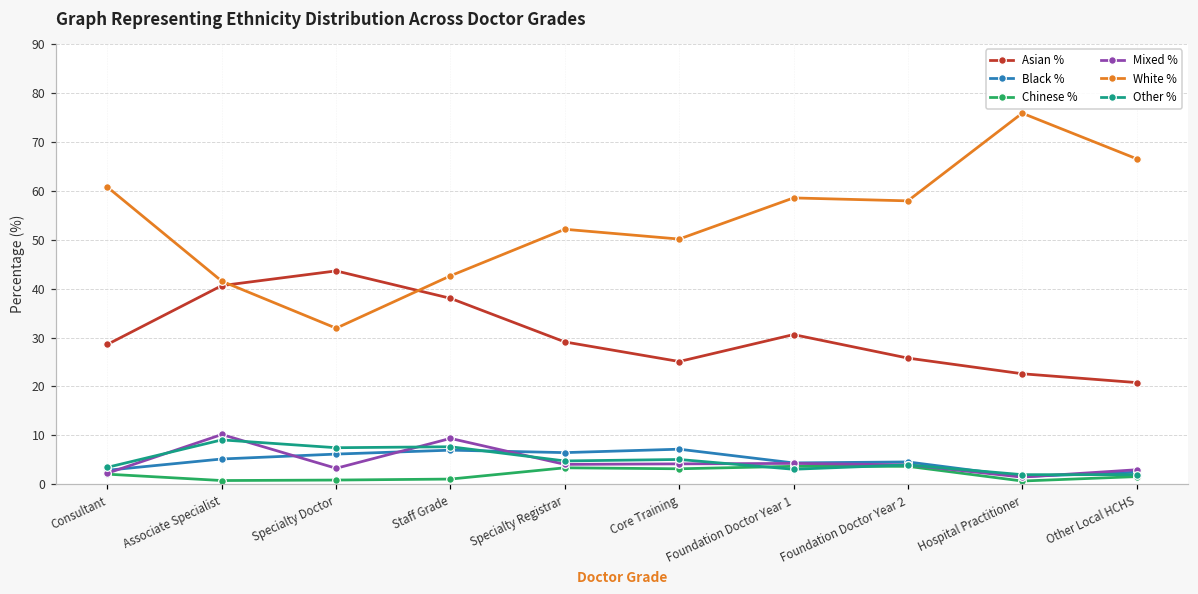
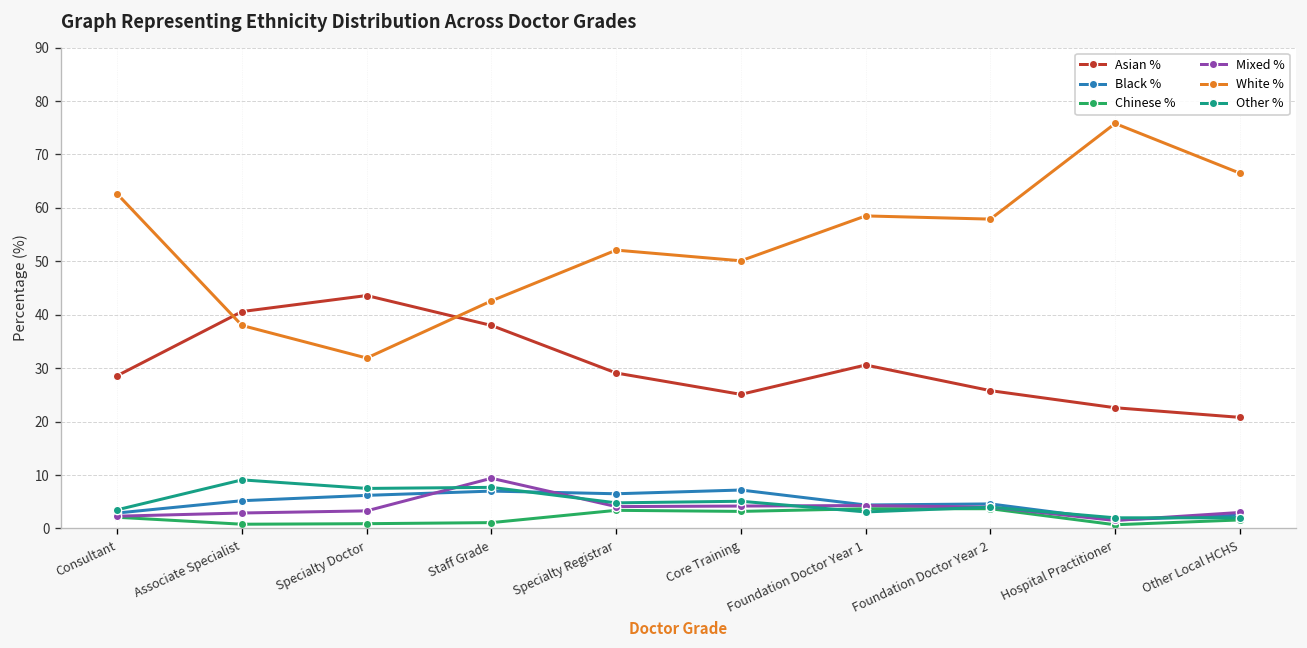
  {
    "Asian %": {
      "Consultant": 29,
      "Associate Specialist": 41,
      "Specialty Doctor": 44,
      "Staff Grade": 38,
      "Specialty Registrar": 29,
      "Core Training": 25,
      "Foundation Doctor Year 1": 31,
      "Foundation Doctor Year 2": 26,
      "Hospital Practitioner": 23,
      "Other Local HCHS": 21
    },
    "Black %": {
      "Consultant": 3,
      "Associate Specialist": 5,
      "Specialty Doctor": 6,
      "Staff Grade": 7,
      "Specialty Registrar": 7,
      "Core Training": 7,
      "Foundation Doctor Year 2": 5
    },
    "Mixed %": {
-     "Associate Specialist": 10,
+     "Associate Specialist": 3,
      "Specialty Doctor": 3,
      "Staff Grade": 9,
      "Specialty Registrar": 4,
      "Core Training": 4
    },
    "White %": {
-     "Consultant": 61,
-     "Associate Specialist": 42,
+     "Consultant": 63,
+     "Associate Specialist": 38,
      "Specialty Doctor": 32,
      "Staff Grade": 43,
      "Specialty Registrar": 52,
      "Core Training": 50,
      "Foundation Doctor Year 1": 59,
      "Foundation Doctor Year 2": 58,
      "Hospital Practitioner": 76,
      "Other Local HCHS": 67
    }
  }
